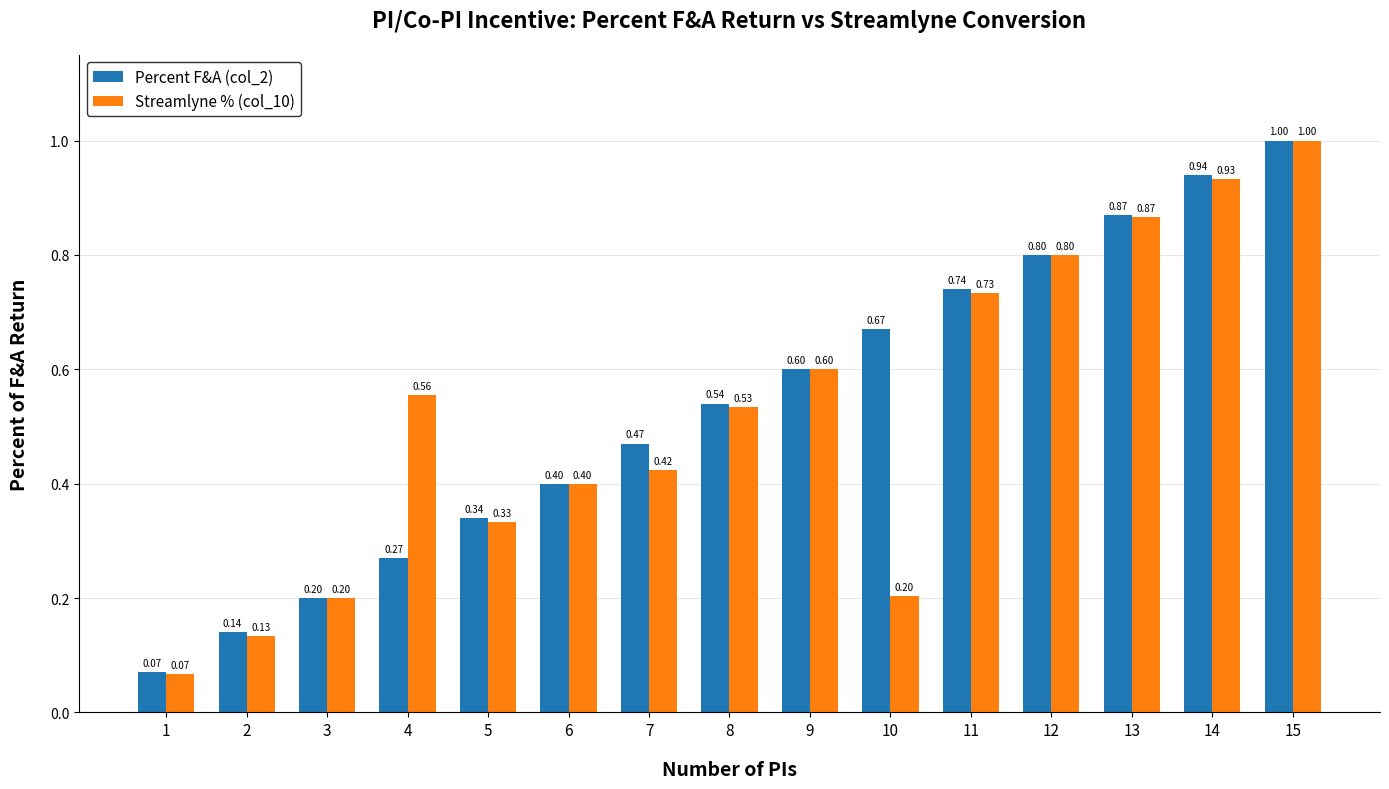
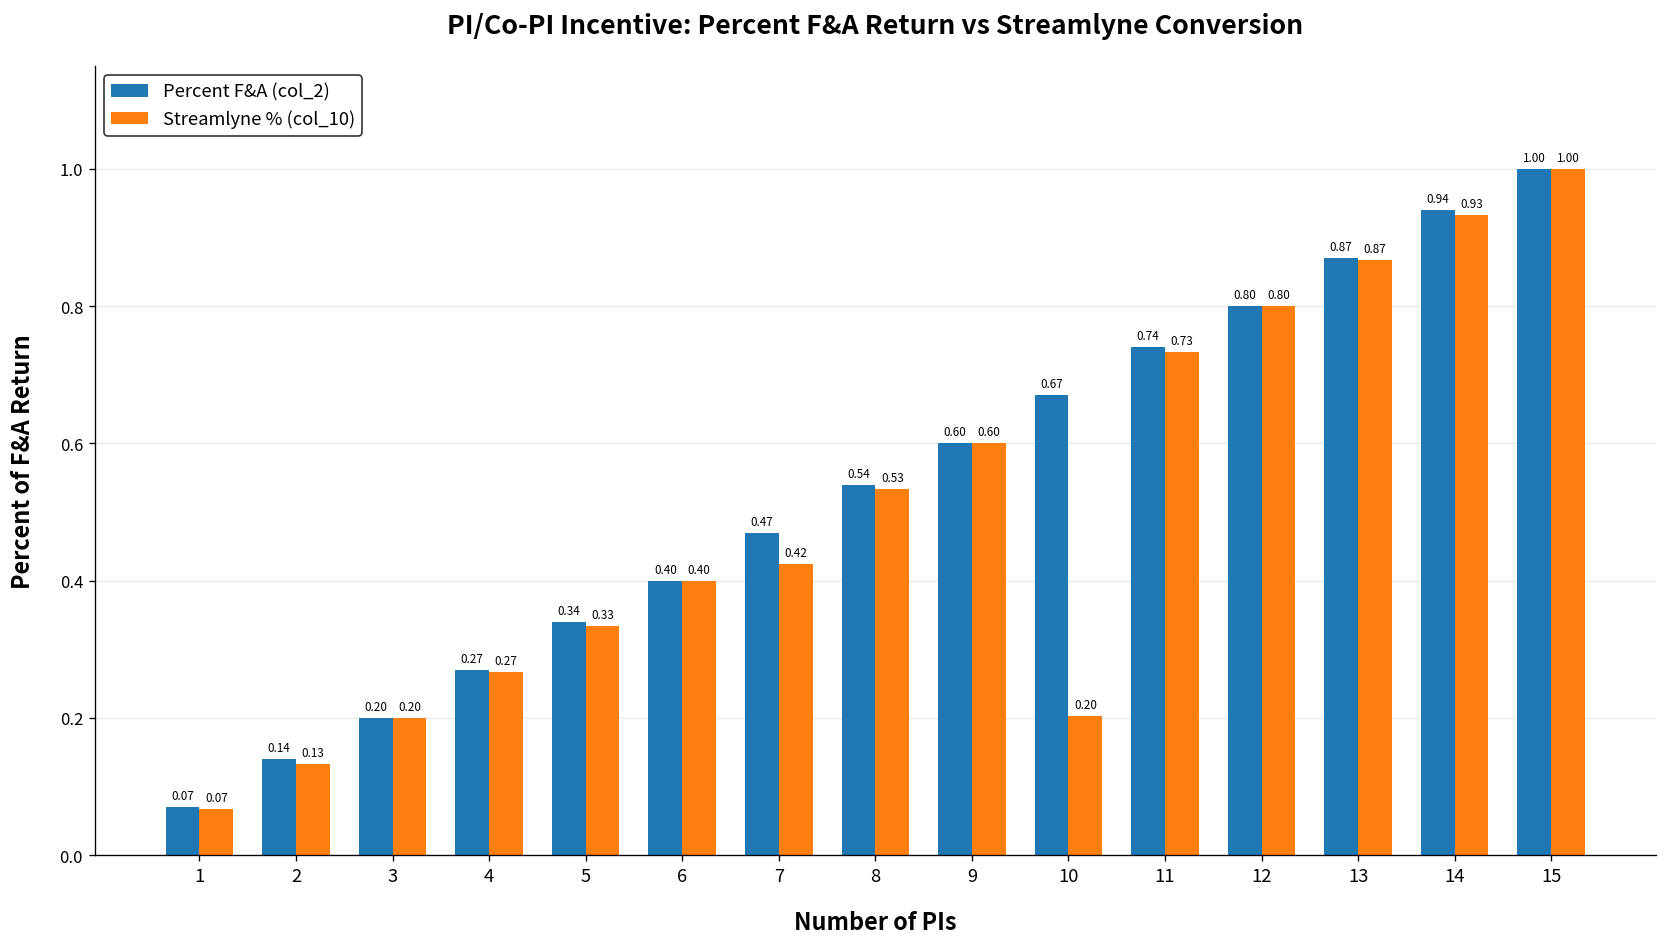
  {
    "Percent F&A (col_2)": {
      "1": 0.07,
      "2": 0.14,
      "3": 0.20,
      "4": 0.27,
      "5": 0.34,
      "6": 0.40,
      "7": 0.47,
      "8": 0.54,
      "9": 0.60,
      "10": 0.67,
      "11": 0.74,
      "12": 0.80,
      "13": 0.87,
      "14": 0.94,
      "15": 1.00
    },
    "Streamlyne % (col_10)": {
      "1": 0.07,
      "2": 0.13,
      "3": 0.20,
-     "4": 0.56,
+     "4": 0.27,
      "5": 0.33,
      "6": 0.40,
      "7": 0.42,
      "8": 0.53,
      "9": 0.60,
      "10": 0.20,
      "11": 0.73,
      "12": 0.80,
      "13": 0.87,
      "14": 0.93,
      "15": 1.00
    }
  }
